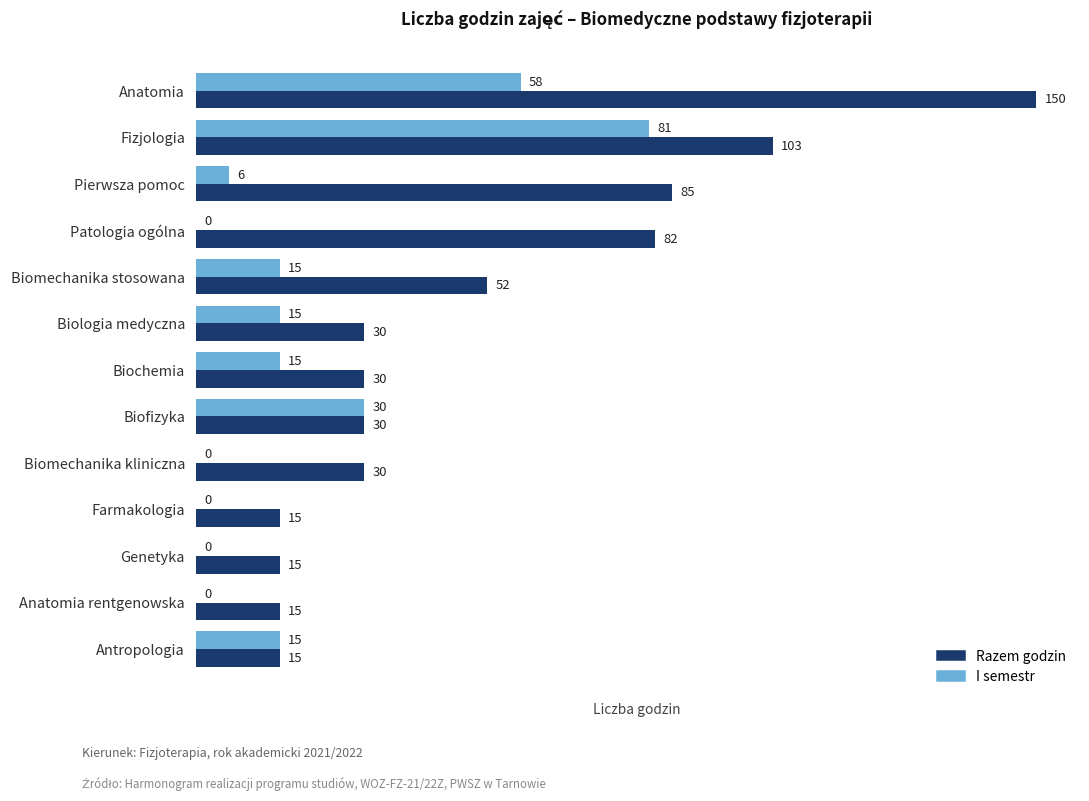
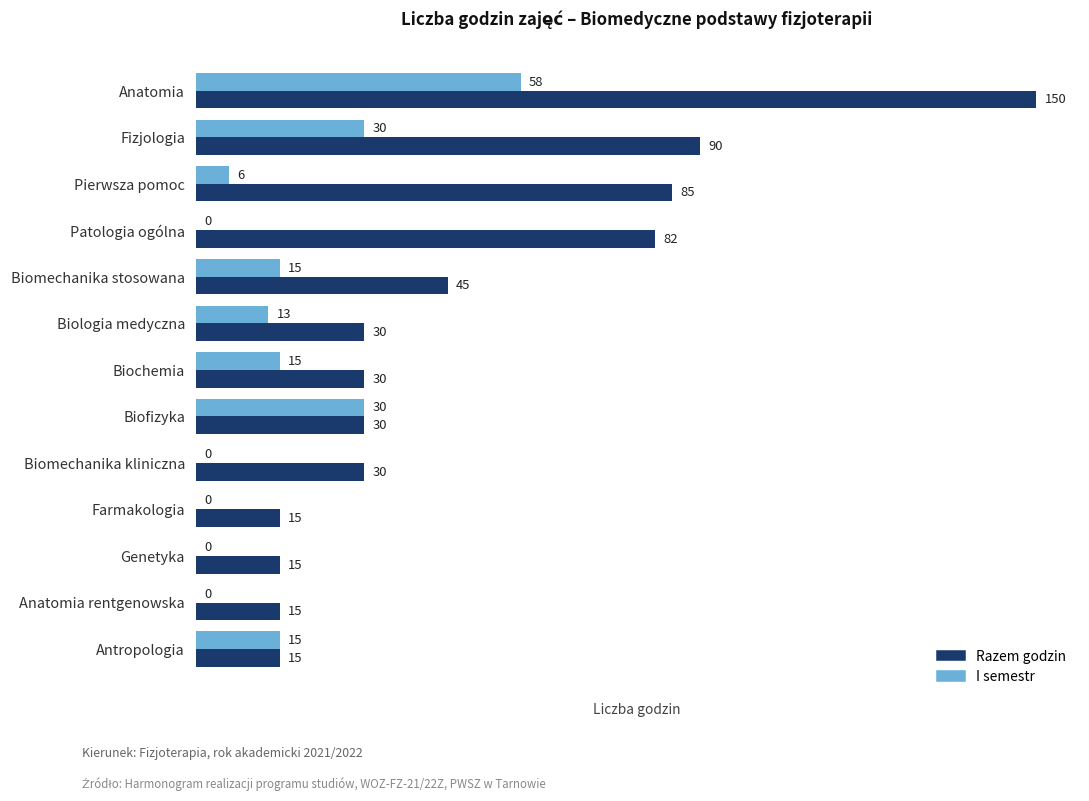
  {
    "Razem godzin": {
      "Anatomia": 150,
-     "Fizjologia": 103,
+     "Fizjologia": 90,
      "Pierwsza pomoc": 85,
      "Patologia ogólna": 82,
-     "Biomechanika stosowana": 52,
+     "Biomechanika stosowana": 45,
      "Biologia medyczna": 30,
      "Biochemia": 30,
      "Biofizyka": 30,
      "Biomechanika kliniczna": 30,
      "Farmakologia": 15,
      "Genetyka": 15,
      "Anatomia rentgenowska": 15,
      "Antropologia": 15
    },
    "I semestr": {
      "Anatomia": 58,
-     "Fizjologia": 81,
+     "Fizjologia": 30,
      "Pierwsza pomoc": 6,
      "Patologia ogólna": 0,
      "Biomechanika stosowana": 15,
-     "Biologia medyczna": 15,
+     "Biologia medyczna": 13,
      "Biochemia": 15,
      "Biofizyka": 30,
      "Biomechanika kliniczna": 0,
      "Farmakologia": 0,
      "Genetyka": 0,
      "Anatomia rentgenowska": 0,
      "Antropologia": 15
    }
  }
